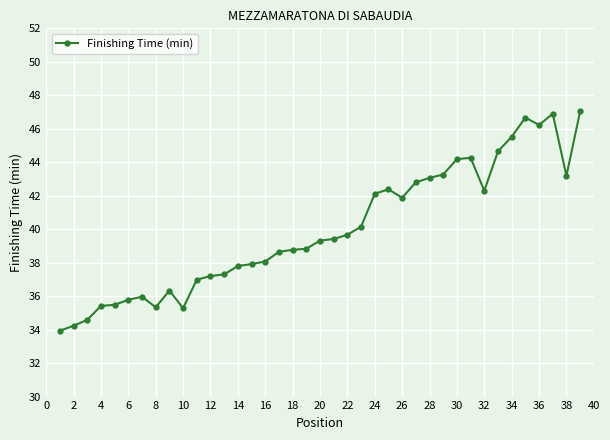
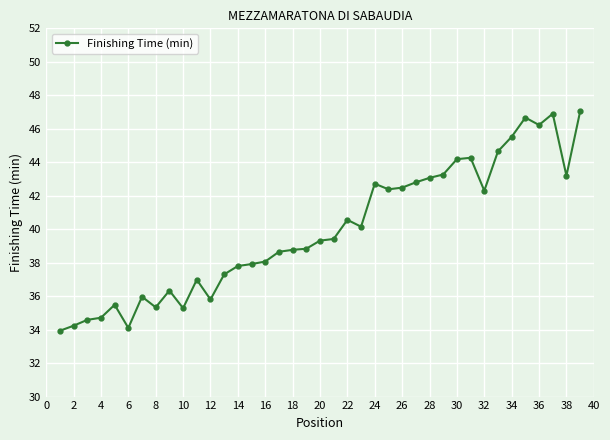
  {
    "2": 34.2,
-   "4": 35.4,
-   "6": 35.8,
+   "4": 34.7,
+   "6": 34.1,
    "8": 35.3,
    "10": 35.3,
-   "12": 37.2,
+   "12": 35.8,
    "14": 37.8,
    "16": 38.1,
    "18": 38.8,
    "20": 39.3,
-   "22": 39.7,
-   "24": 42.1,
-   "26": 41.9,
+   "22": 40.6,
+   "24": 42.7,
+   "26": 42.5,
    "28": 43.1,
    "30": 44.2,
    "32": 42.3,
    "34": 45.5,
    "36": 46.2,
    "38": 43.2
  }
